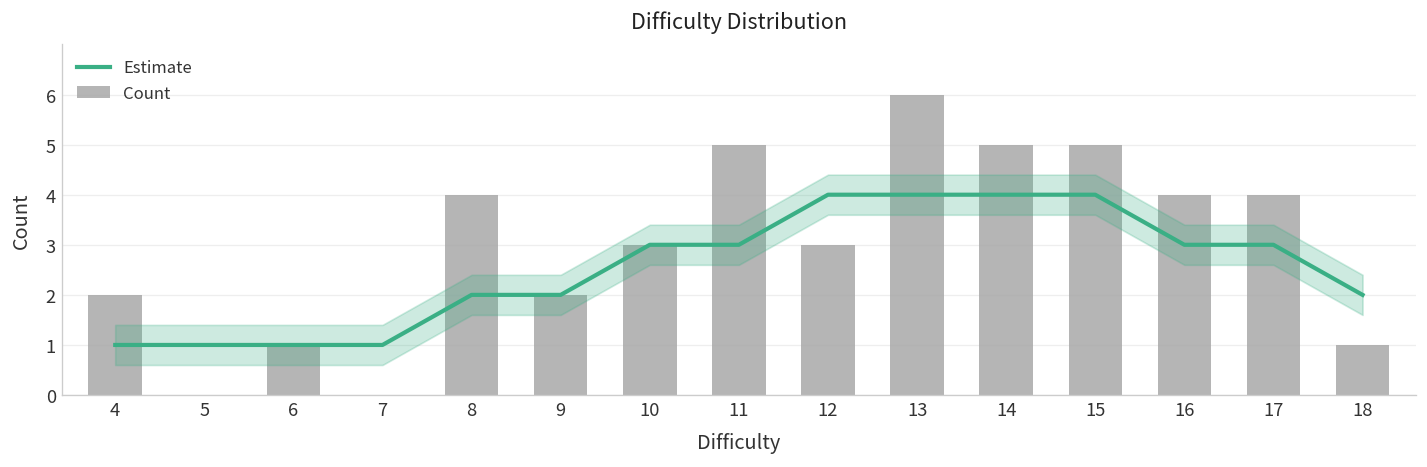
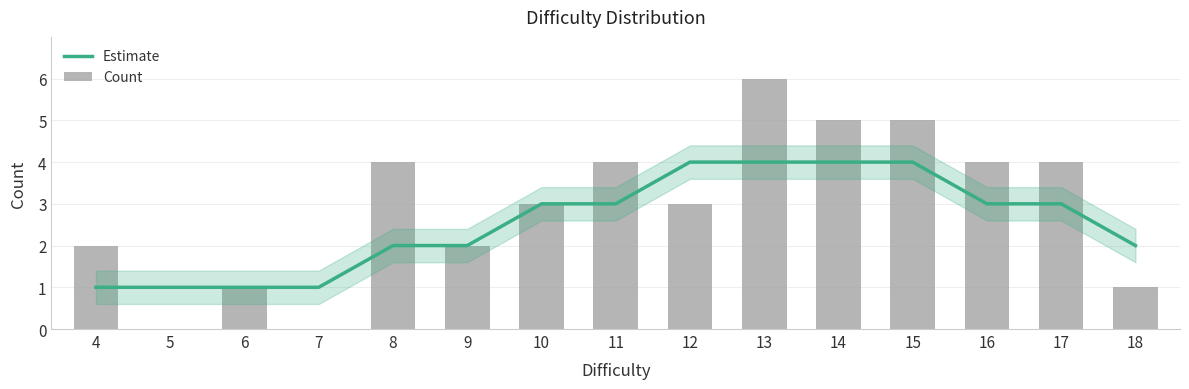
  {
    "Count": {
      "4": 2,
      "5": 0,
      "6": 1,
      "7": 0,
      "8": 4,
      "9": 2,
      "10": 3,
-     "11": 5,
+     "11": 4,
      "12": 3,
      "13": 6,
      "14": 5,
      "15": 5,
      "16": 4,
      "17": 4,
      "18": 1
    }
  }
